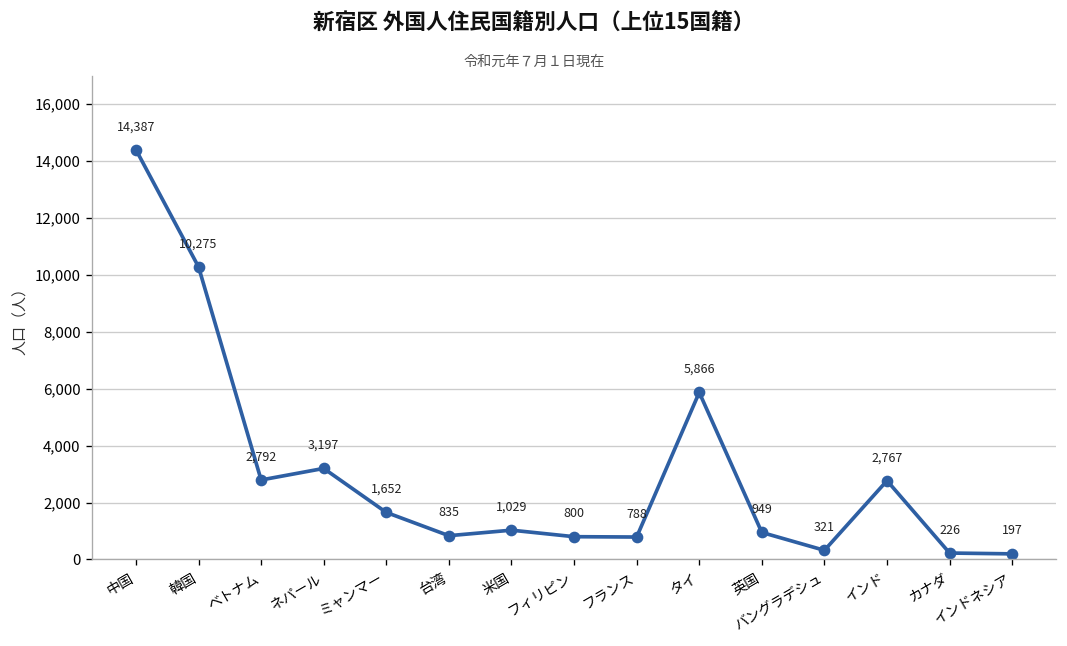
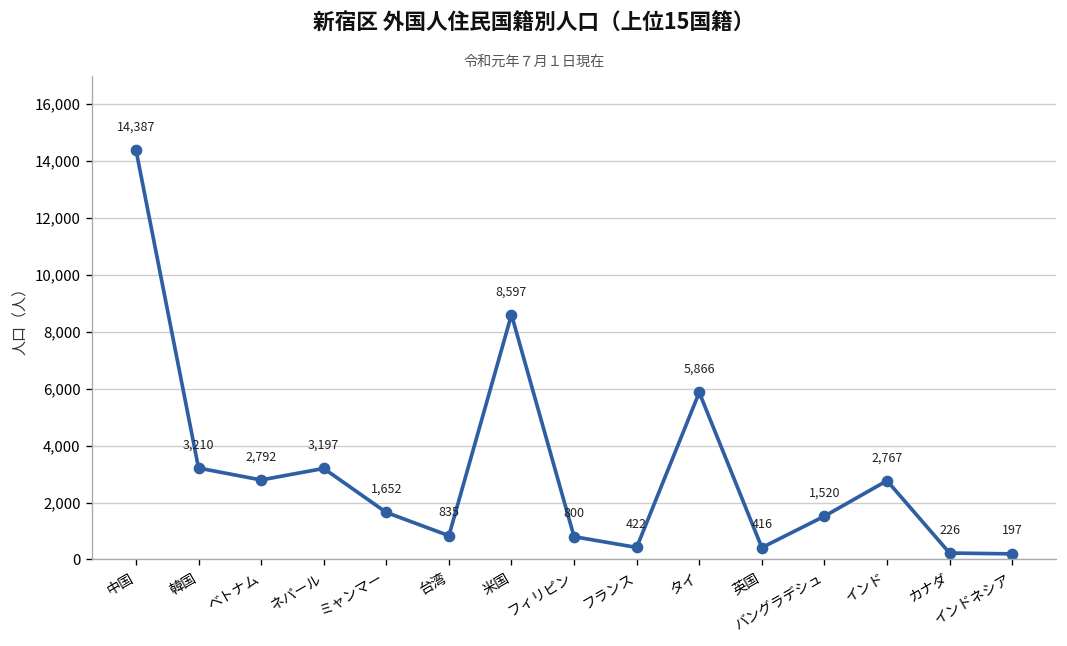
  {
    "中国": "14,387",
-   "韓国": "10,275",
+   "韓国": "3,210",
    "ベトナム": "2,792",
    "ネパール": "3,197",
    "ミャンマー": "1,652",
    "台湾": "835",
-   "米国": "1,029",
+   "米国": "8,597",
    "フィリピン": "800",
-   "フランス": "788",
+   "フランス": "422",
    "タイ": "5,866",
-   "英国": "949",
-   "バングラデシュ": "321",
+   "英国": "416",
+   "バングラデシュ": "1,520",
    "インド": "2,767",
    "カナダ": "226",
    "インドネシア": "197"
  }
